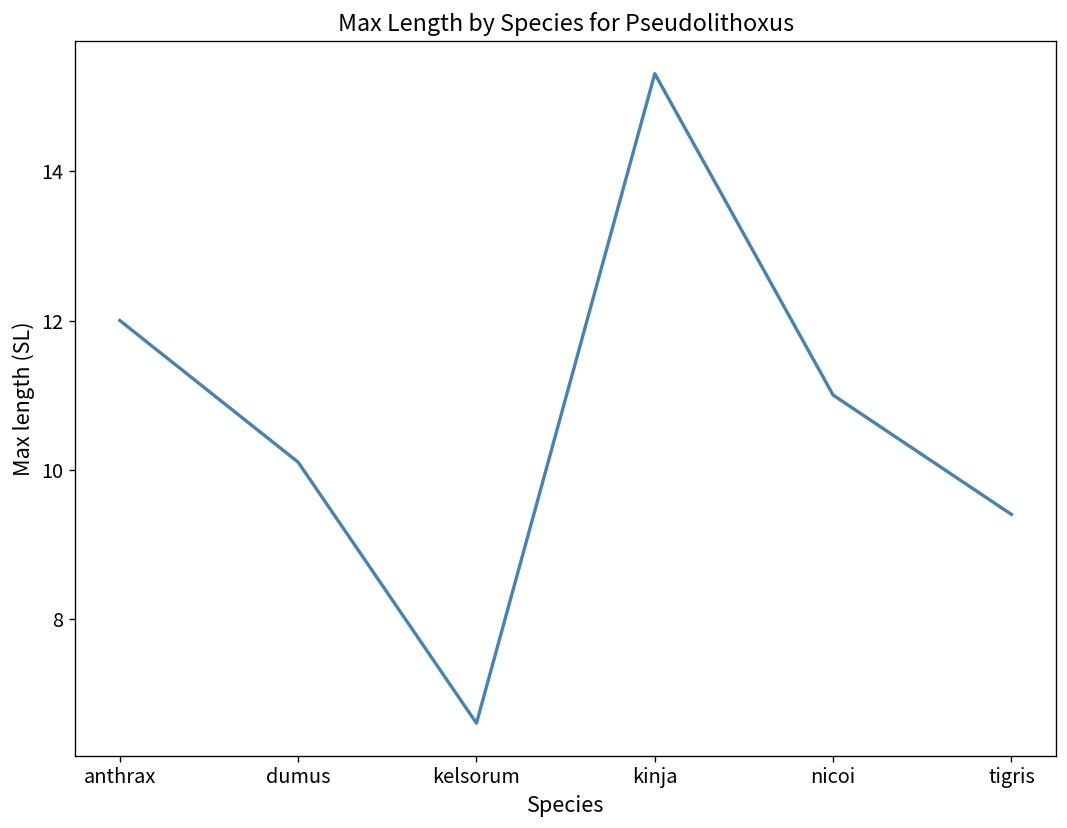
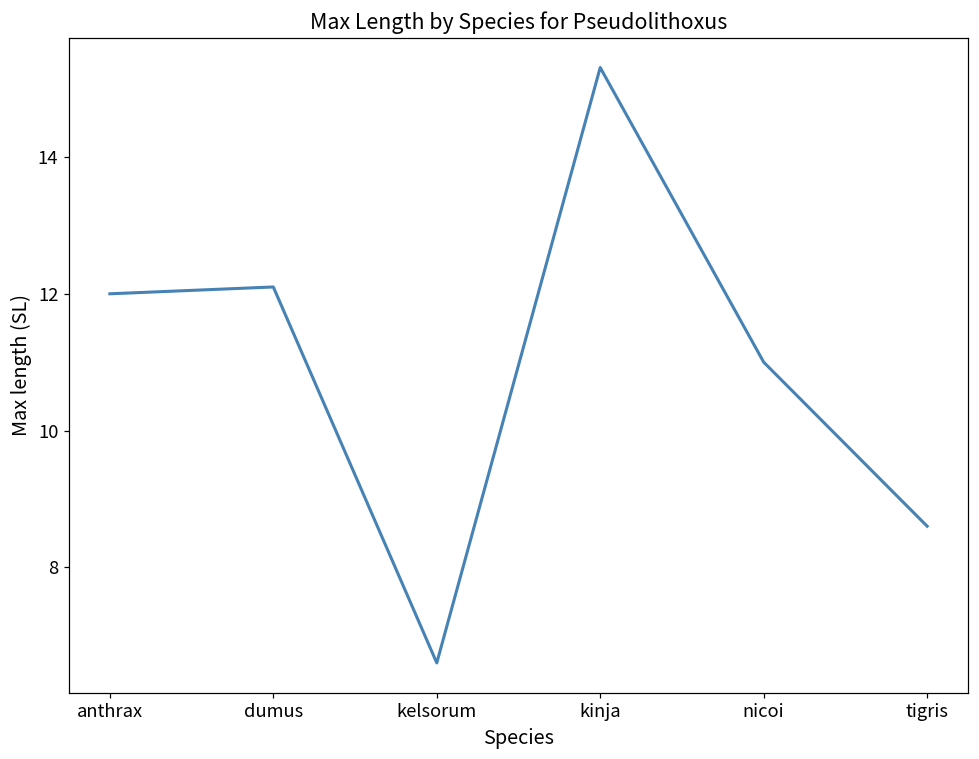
  {
    "anthrax": 12.0,
-   "dumus": 10.1,
+   "dumus": 12.1,
    "kelsorum": 6.6,
    "kinja": 15.3,
    "nicoi": 11.0,
-   "tigris": 9.4
+   "tigris": 8.6
  }
